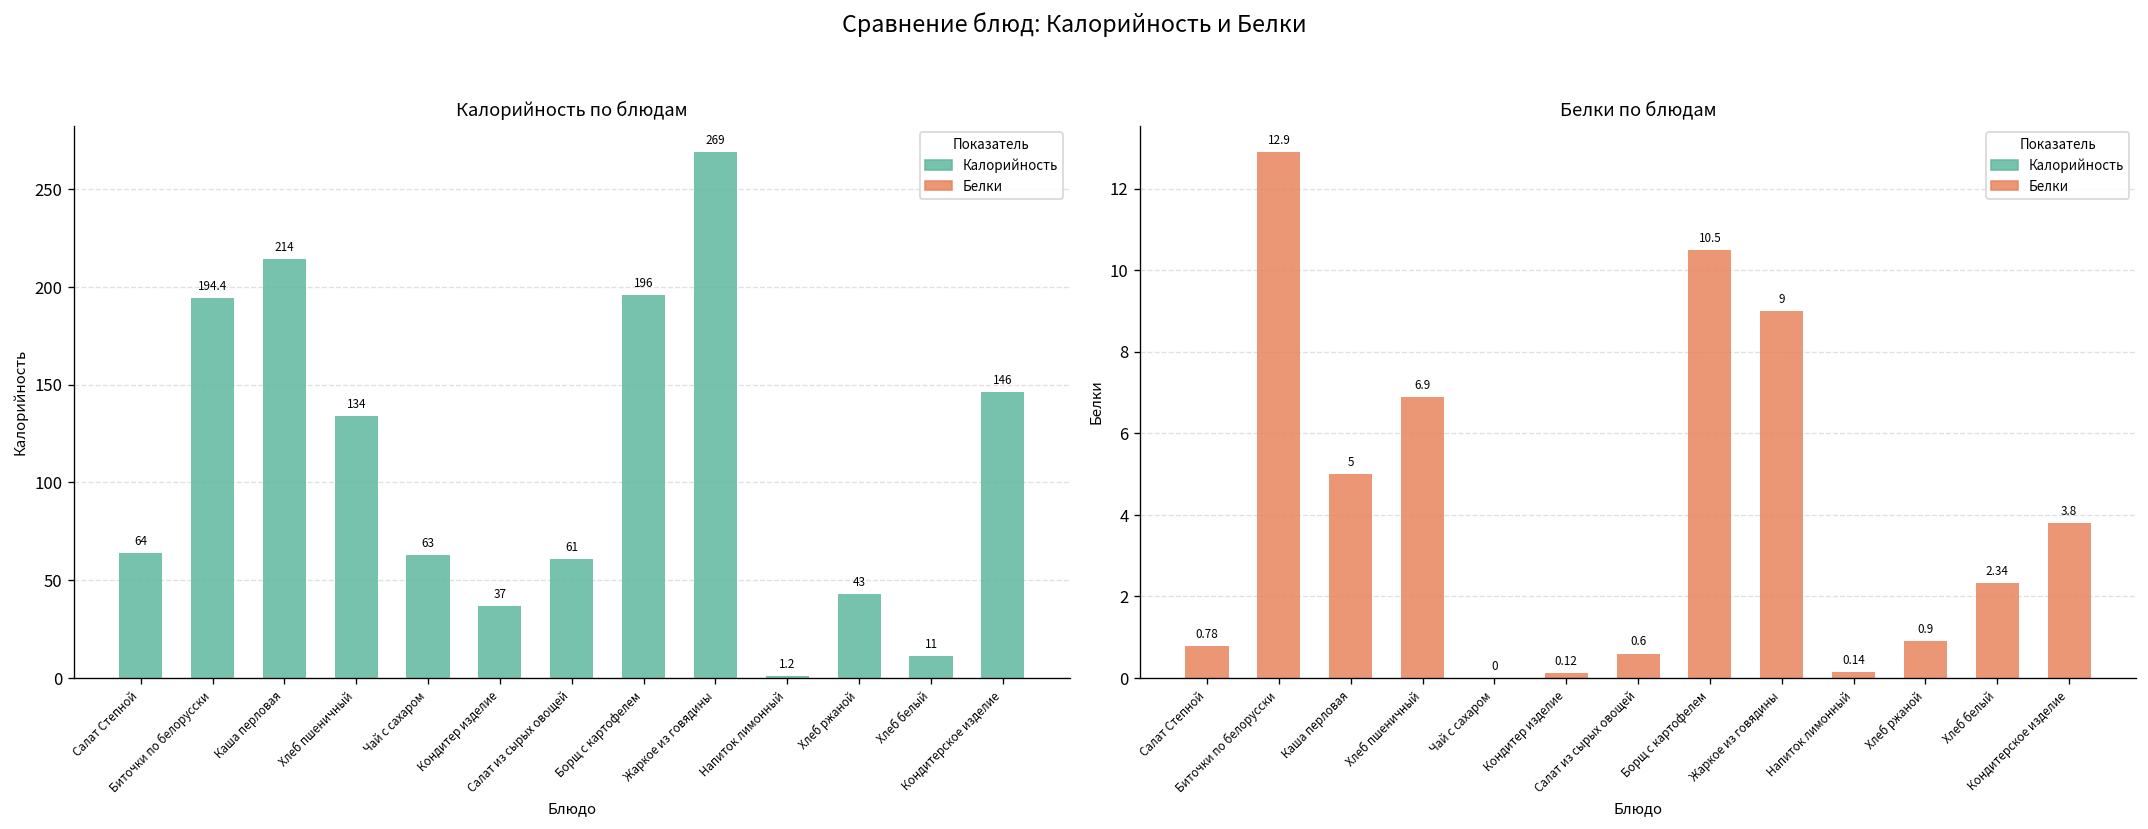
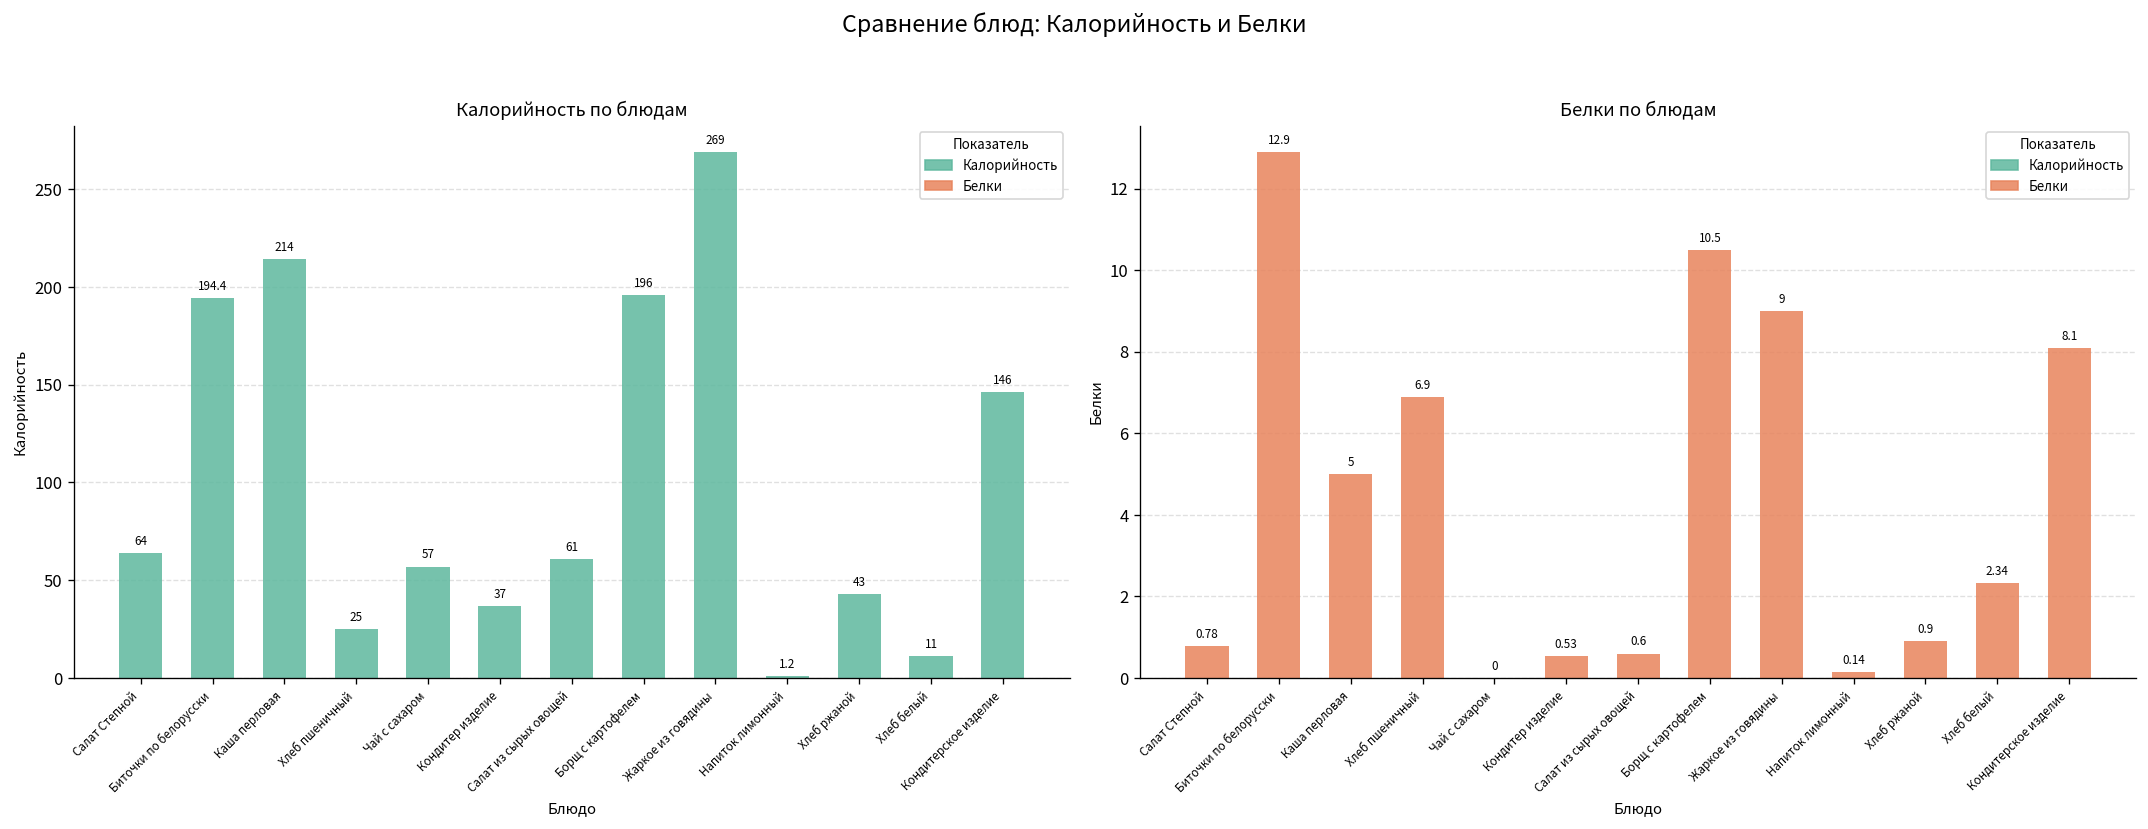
  {
    "Калорийность по блюдам": {
      "Салат Степной": 64,
      "Биточки по белорусски": 194.4,
      "Каша перловая": 214,
-     "Хлеб пшеничный": 134,
-     "Чай с сахаром": 63,
+     "Хлеб пшеничный": 25,
+     "Чай с сахаром": 57,
      "Кондитер изделие": 37,
      "Салат из сырых овощей": 61,
      "Борщ с картофелем": 196,
      "Жаркое из говядины": 269,
      "Напиток лимонный": 1.2,
      "Хлеб ржаной": 43,
      "Хлеб белый": 11,
      "Кондитерское изделие": 146
    },
    "Белки по блюдам": {
      "Салат Степной": 0.78,
      "Биточки по белорусски": 12.9,
      "Каша перловая": 5,
      "Хлеб пшеничный": 6.9,
      "Чай с сахаром": 0,
-     "Кондитер изделие": 0.12,
+     "Кондитер изделие": 0.53,
      "Салат из сырых овощей": 0.6,
      "Борщ с картофелем": 10.5,
      "Жаркое из говядины": 9,
      "Напиток лимонный": 0.14,
      "Хлеб ржаной": 0.9,
      "Хлеб белый": 2.34,
-     "Кондитерское изделие": 3.8
+     "Кондитерское изделие": 8.1
    }
  }
